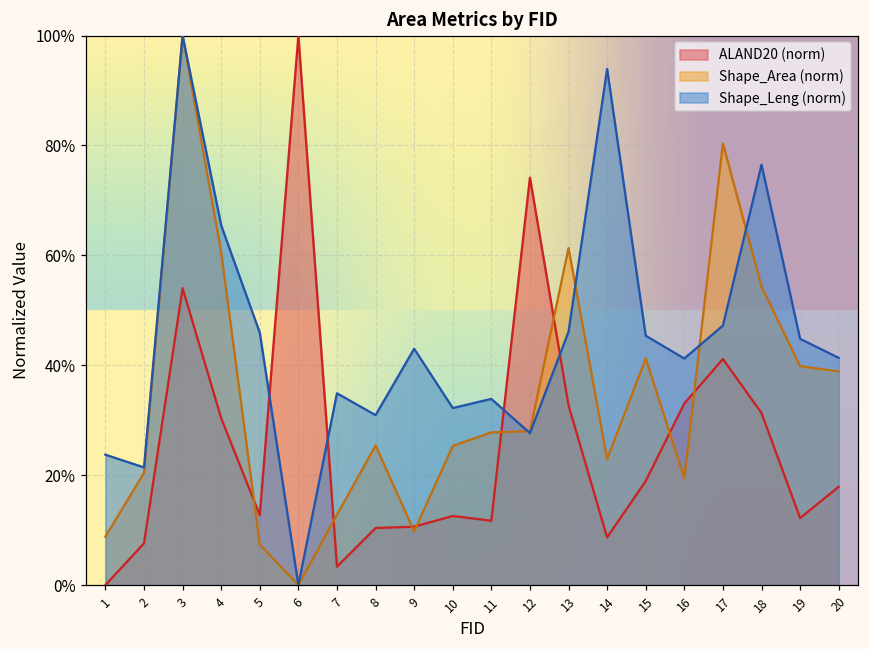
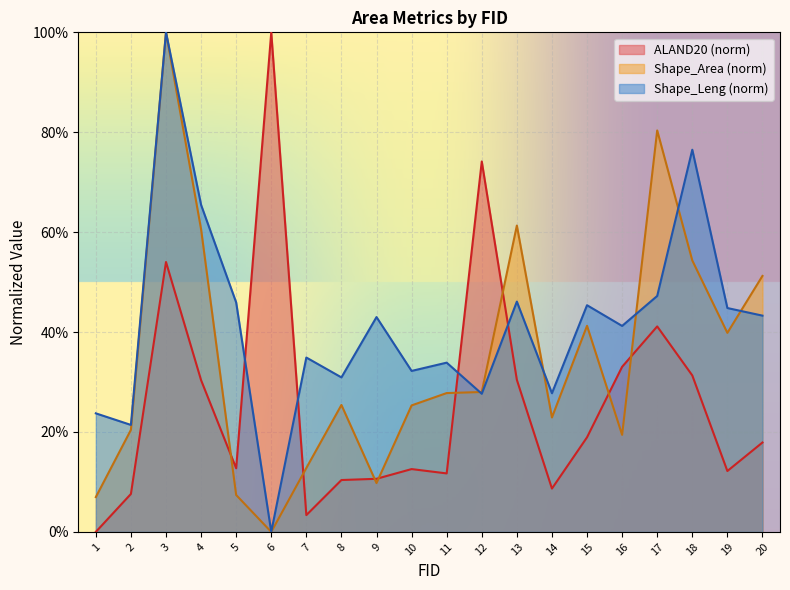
  {
    "ALAND20 (norm)": {
      "1": "0%",
      "2": "8%",
      "3": "54%",
      "4": "30%",
      "5": "13%",
      "6": "100%",
      "7": "3%",
      "8": "10%",
      "9": "11%",
      "10": "13%",
      "11": "12%",
      "12": "74%",
-     "13": "33%",
+     "13": "30%",
      "14": "9%",
      "15": "19%",
      "16": "33%",
      "17": "41%",
      "18": "31%",
      "19": "12%",
      "20": "18%"
    },
    "Shape_Area (norm)": {
-     "1": "9%",
+     "1": "7%",
      "2": "20%",
      "4": "61%",
      "5": "7%",
      "7": "13%",
      "8": "25%",
      "9": "10%",
      "10": "25%",
      "11": "28%",
      "13": "61%",
      "14": "23%",
      "15": "41%",
      "16": "19%",
      "17": "80%",
      "18": "54%",
      "19": "40%",
-     "20": "39%"
+     "20": "51%"
    },
    "Shape_Leng (norm)": {
      "1": "24%",
      "2": "21%",
      "4": "65%",
      "5": "46%",
      "7": "35%",
      "8": "31%",
      "9": "43%",
      "10": "32%",
      "11": "34%",
      "13": "46%",
-     "14": "94%",
+     "14": "28%",
      "15": "45%",
      "16": "41%",
      "17": "47%",
      "18": "77%",
      "19": "45%",
-     "20": "41%"
+     "20": "43%"
    }
  }
